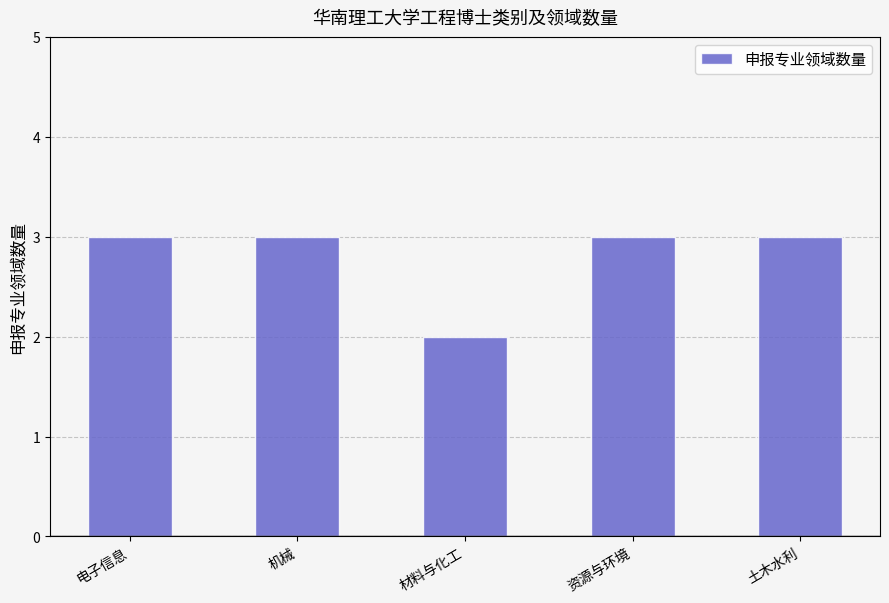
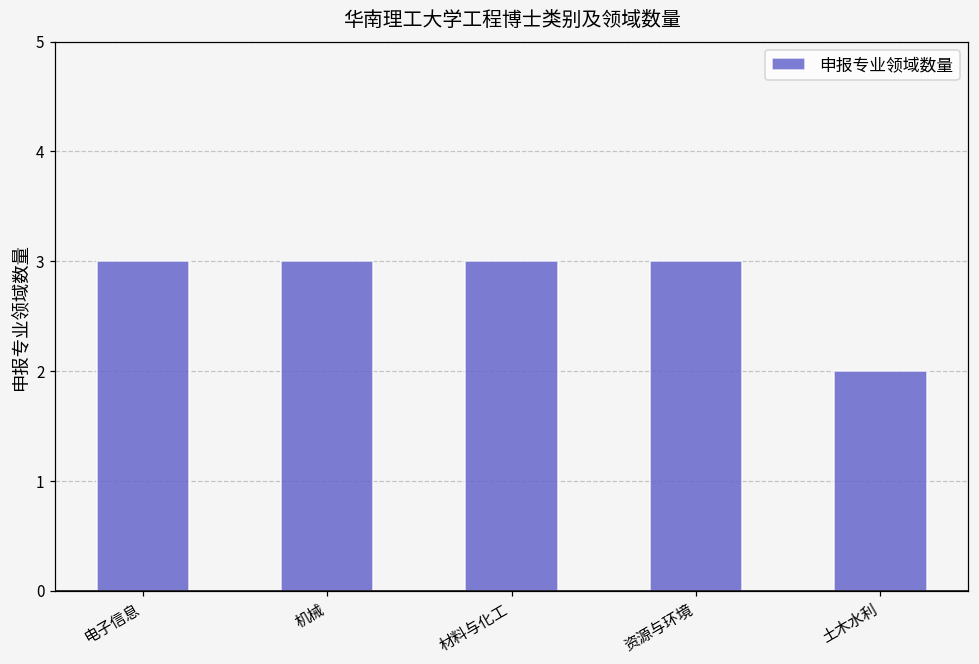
  {
    "电子信息": 3,
    "机械": 3,
-   "材料与化工": 2,
+   "材料与化工": 3,
    "资源与环境": 3,
-   "土木水利": 3
+   "土木水利": 2
  }
